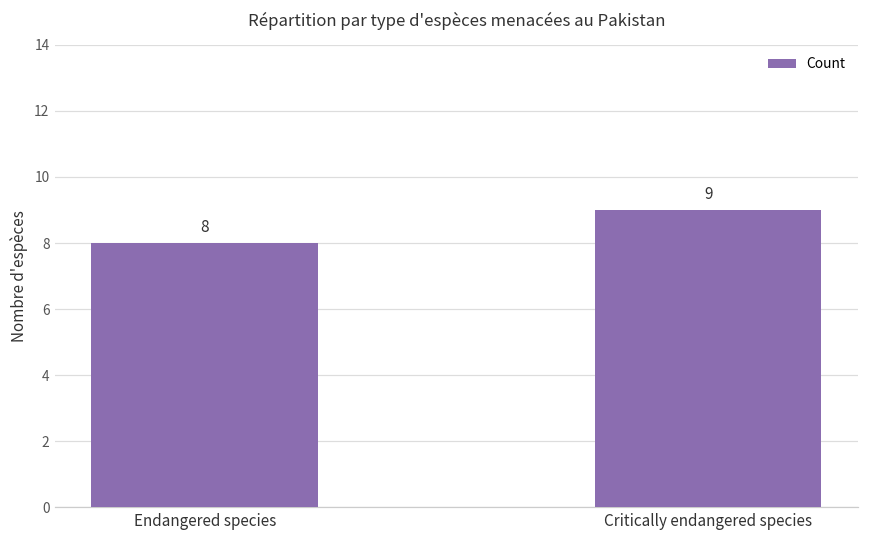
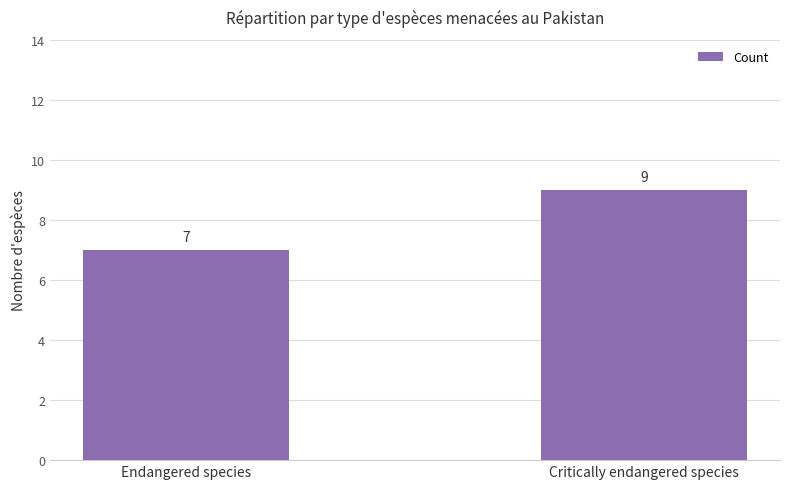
  {
-   "Endangered species": 8,
+   "Endangered species": 7,
    "Critically endangered species": 9
  }
